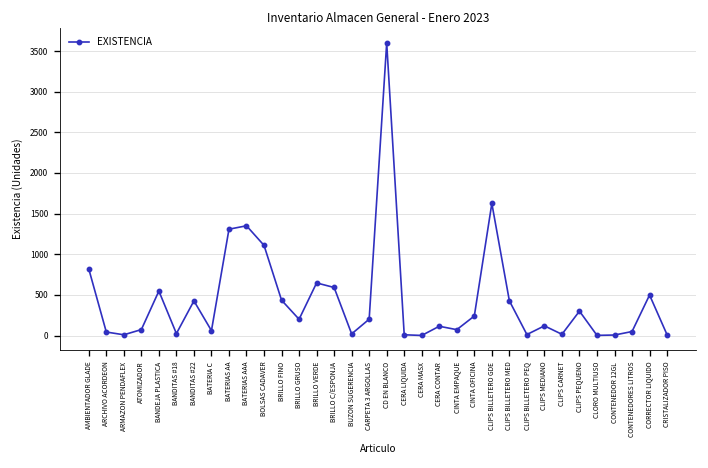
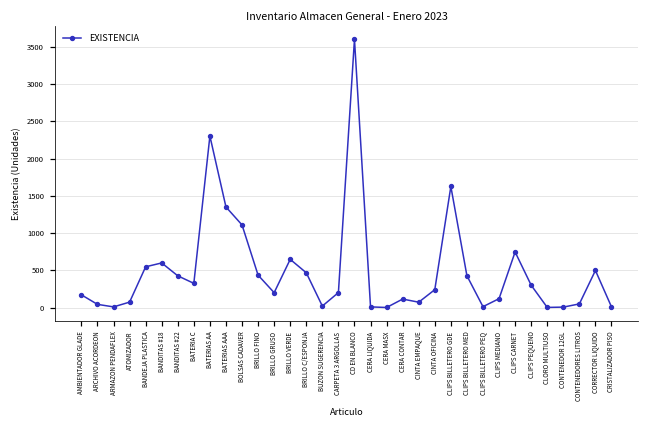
  {
-   "AMBIENTADOR GLADE": 800,
+   "AMBIENTADOR GLADE": 200,
    "ARCHIVO ACORDEON": 0,
    "ARMAZON PENDAFLEX": 0,
    "ATOMIZADOR": 100,
    "BANDEJA PLASTICA": 500,
-   "BANDITAS #18": 0,
+   "BANDITAS #18": 600,
    "BANDITAS #22": 400,
-   "BATERIA C": 100,
-   "BATERIAS AA": 1300,
+   "BATERIA C": 300,
+   "BATERIAS AA": 2300,
    "BATERIAS AAA": 1400,
    "BOLSAS CADAVER": 1100,
    "BRILLO FINO": 400,
    "BRILLO GRUSO": 200,
    "BRILLO VERDE": 600,
-   "BRILLO C/ESPONJA": 600,
+   "BRILLO C/ESPONJA": 500,
    "BUZON SUGERENCIA": 0,
    "CARPETA 3 ARGOLLAS": 200,
    "CD EN BLANCO": 3600,
    "CERA LIQUIDA": 0,
    "CERA MASX": 0,
    "CERA CONTAR": 100,
    "CINTA EMPAQUE": 100,
    "CINTA OFICINA": 200,
    "CLIPS BILLETERO GDE": 1600,
    "CLIPS BILLETERO MED": 400,
    "CLIPS BILLETERO PEQ": 0,
    "CLIPS MEDIANO": 100,
-   "CLIPS CARNET": 0,
+   "CLIPS CARNET": 700,
    "CLIPS PEQUENO": 300,
    "CLORO MULTIUSO": 0,
    "CONTENEDOR 12GL": 0,
    "CONTENEDORES LITROS": 0,
    "CORRECTOR LIQUIDO": 500,
    "CRISTALIZADOR PISO": 0
  }
